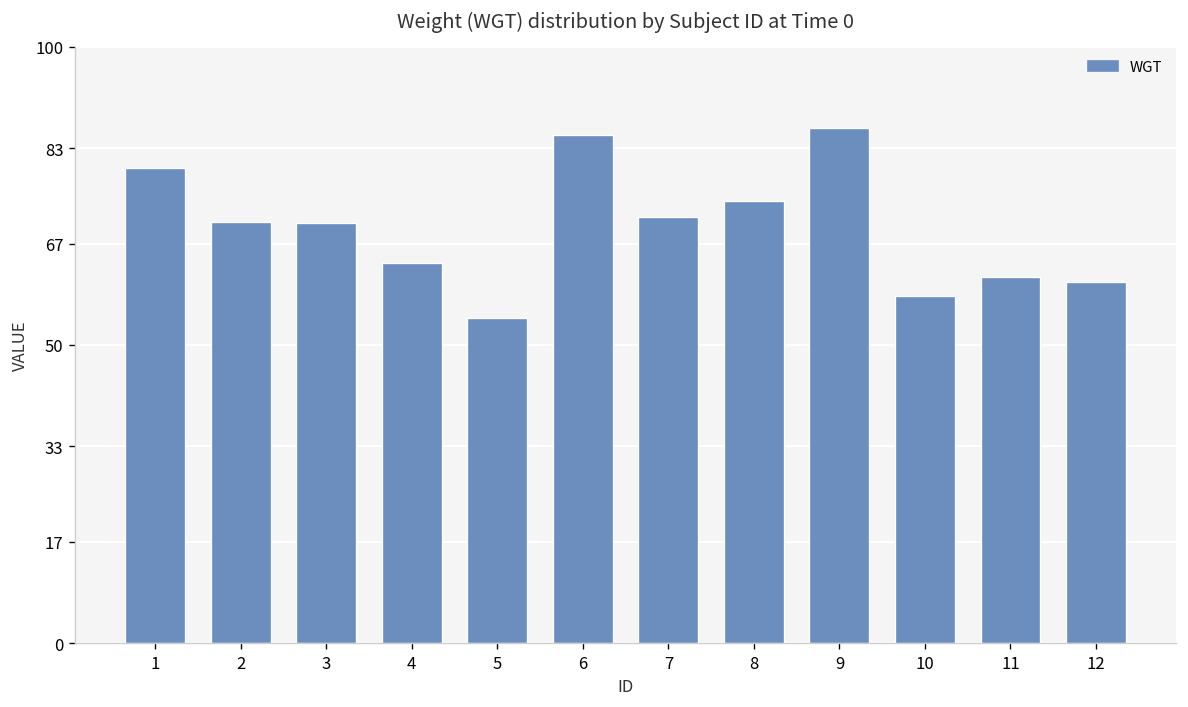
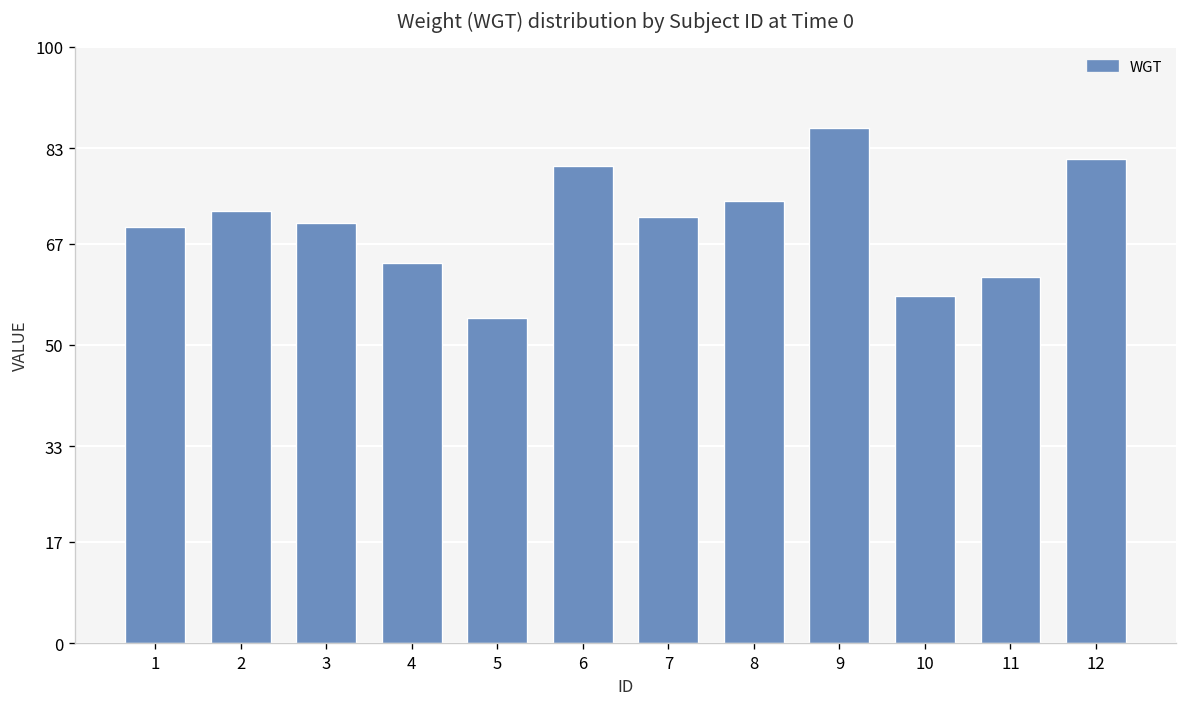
  {
-   "1": 80,
-   "2": 71,
+   "1": 70,
+   "2": 72,
    "3": 71,
    "4": 64,
    "5": 55,
-   "6": 85,
+   "6": 80,
    "7": 71,
    "8": 74,
    "9": 86,
    "10": 58,
    "11": 61,
-   "12": 61
+   "12": 81
  }
